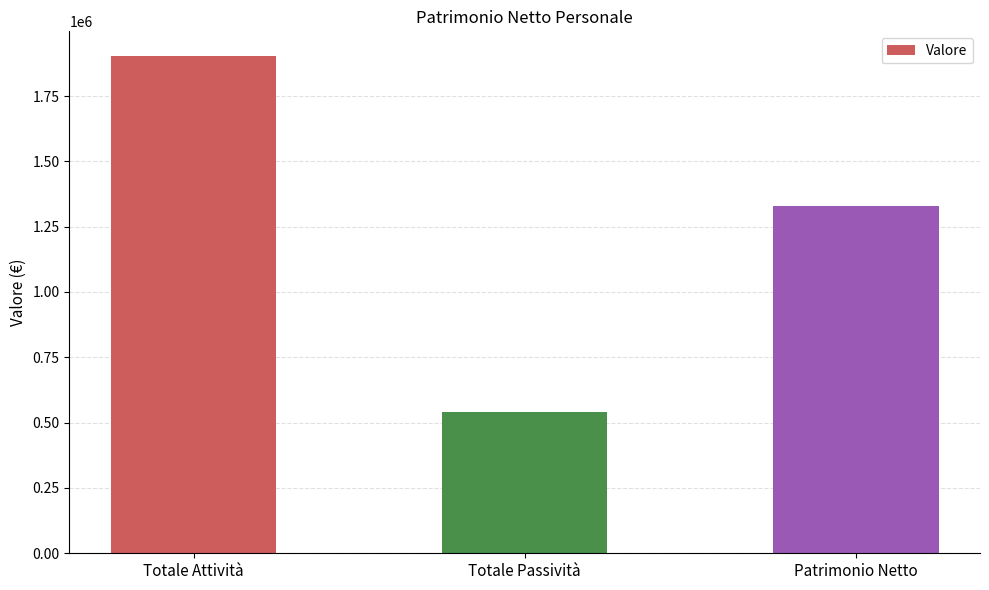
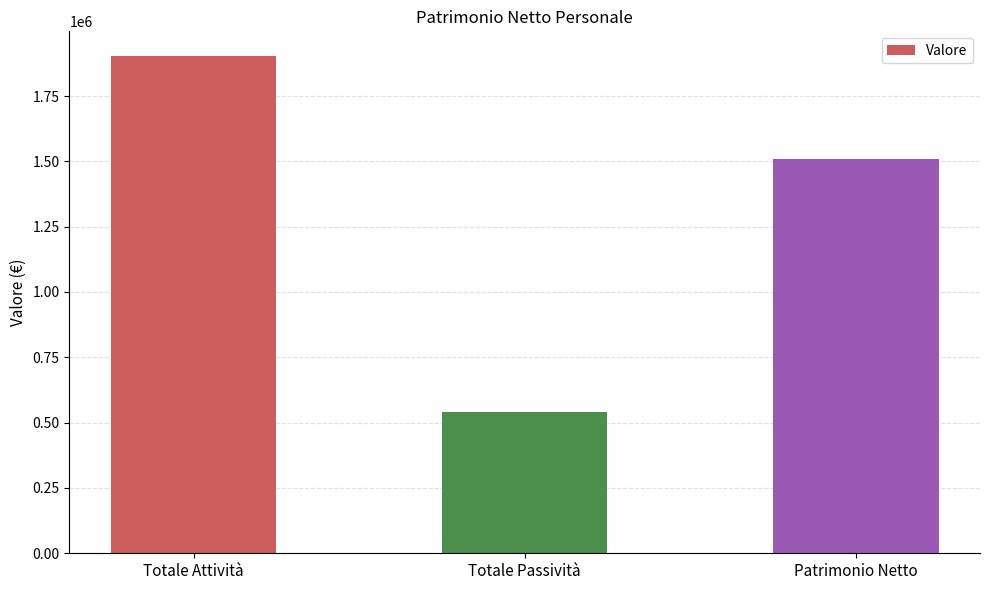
  {
    "Totale Attività": 1900000,
    "Totale Passività": 540000,
-   "Patrimonio Netto": 1330000
+   "Patrimonio Netto": 1510000
  }
